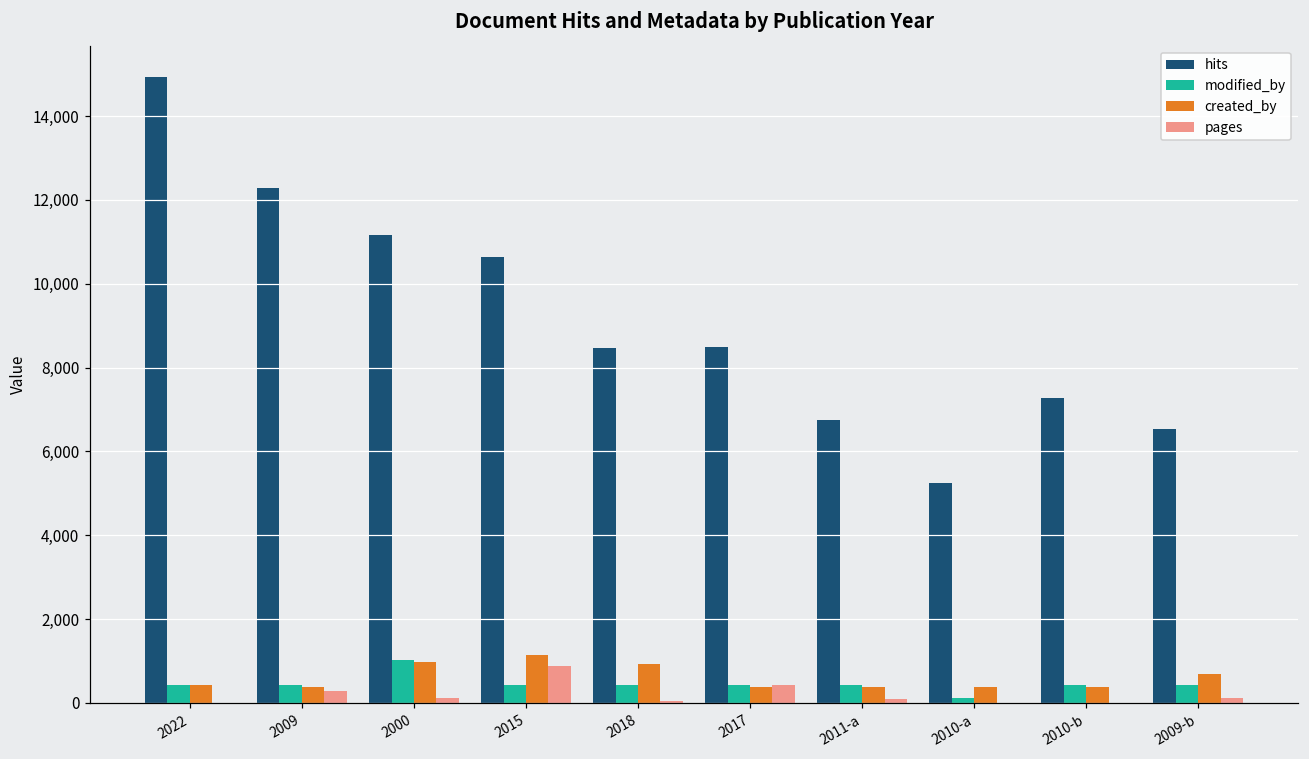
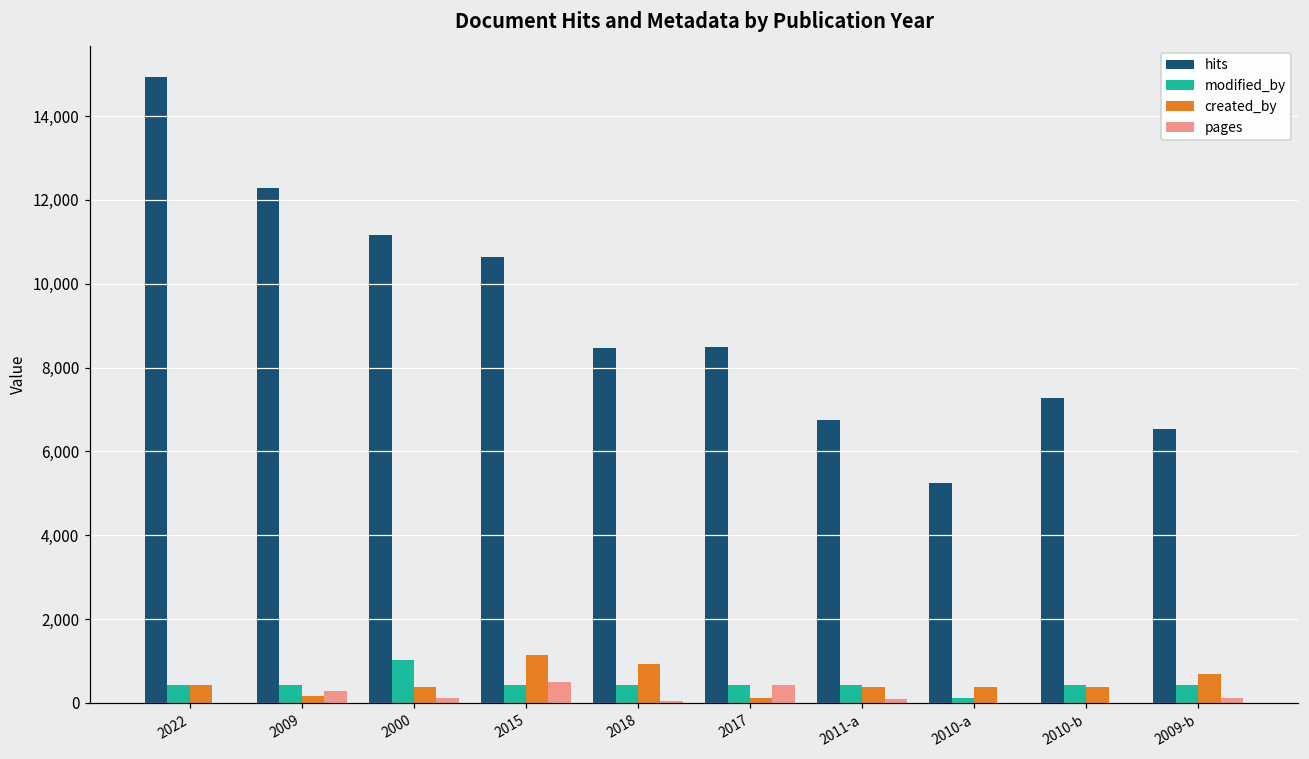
  {
    "hits": {
      "2022": "14,900",
      "2009": "12,300",
      "2000": "11,200",
      "2015": "10,600",
      "2018": "8,500",
      "2017": "8,500",
      "2011-a": "6,700",
      "2010-a": "5,200",
      "2010-b": "7,300",
      "2009-b": "6,500"
    },
    "modified_by": {
      "2022": "400",
      "2009": "400",
      "2000": "1,000",
      "2015": "400",
      "2018": "400",
      "2017": "400",
      "2011-a": "400",
      "2010-a": "100",
      "2010-b": "400",
      "2009-b": "400"
    },
    "created_by": {
      "2022": "400",
-     "2009": "400",
-     "2000": "1,000",
+     "2009": "200",
+     "2000": "400",
      "2015": "1,200",
      "2018": "900",
-     "2017": "400",
+     "2017": "100",
      "2011-a": "400",
      "2010-a": "400",
      "2010-b": "400",
      "2009-b": "700"
    },
    "pages": {
      "2022": "0",
      "2009": "300",
      "2000": "100",
-     "2015": "900",
+     "2015": "500",
      "2017": "400",
      "2011-a": "100",
      "2010-a": "0",
      "2010-b": "0",
      "2009-b": "100"
    }
  }
